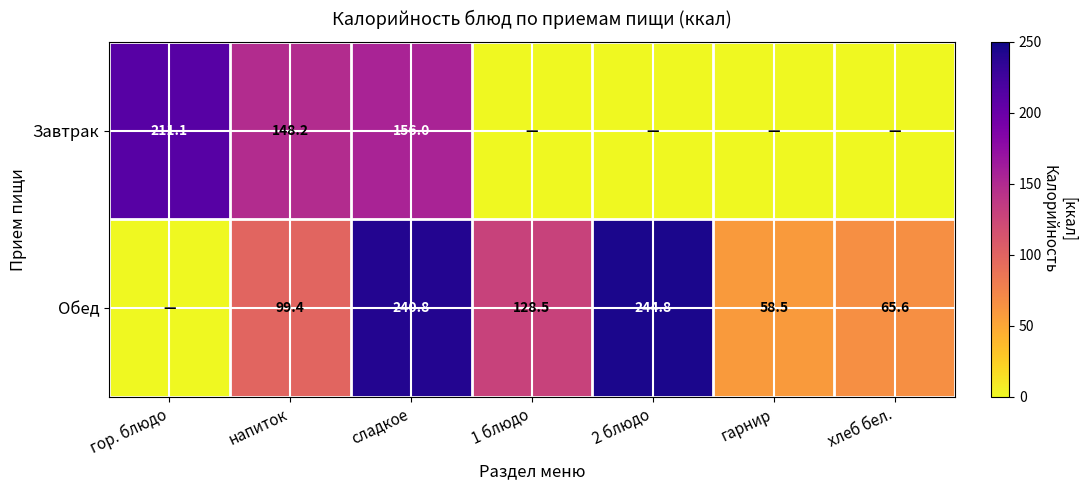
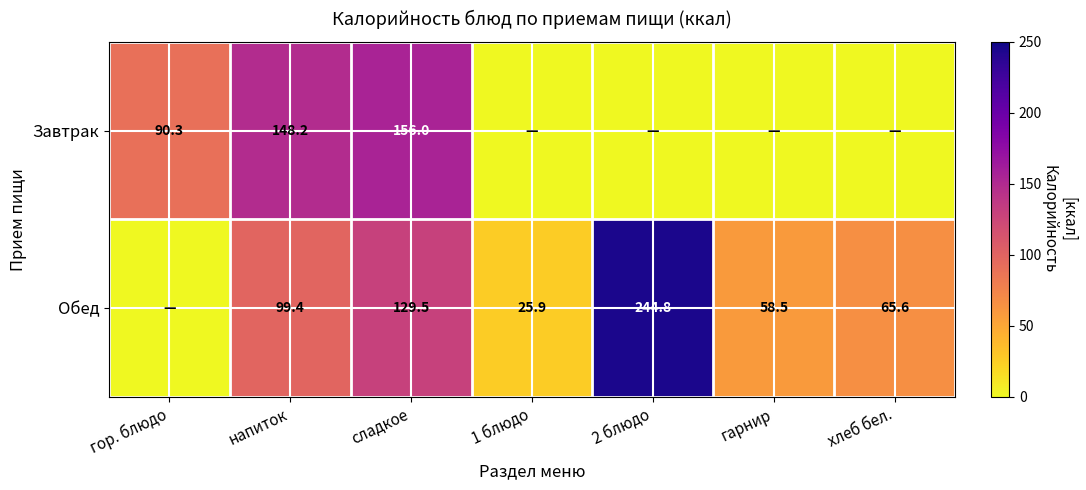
  {
    "Завтрак": {
-     "гор. блюдо": 211.1,
+     "гор. блюдо": 90.3,
      "напиток": 148.2,
      "сладкое": 156.0
    },
    "Обед": {
      "напиток": 99.4,
-     "сладкое": 240.8,
-     "1 блюдо": 128.5,
+     "сладкое": 129.5,
+     "1 блюдо": 25.9,
      "2 блюдо": 244.8,
      "гарнир": 58.5,
      "хлеб бел.": 65.6
    }
  }
